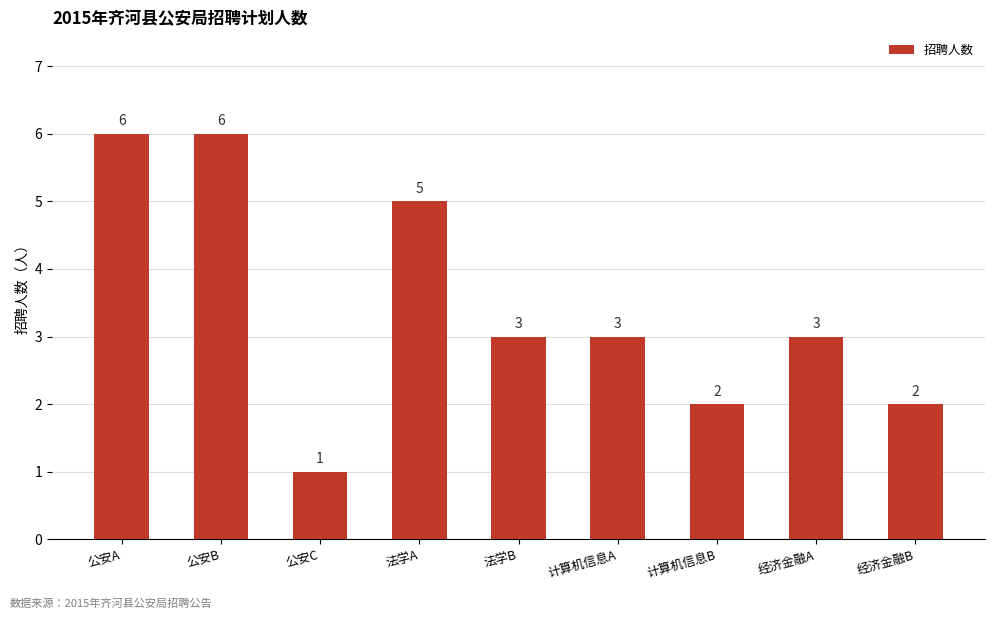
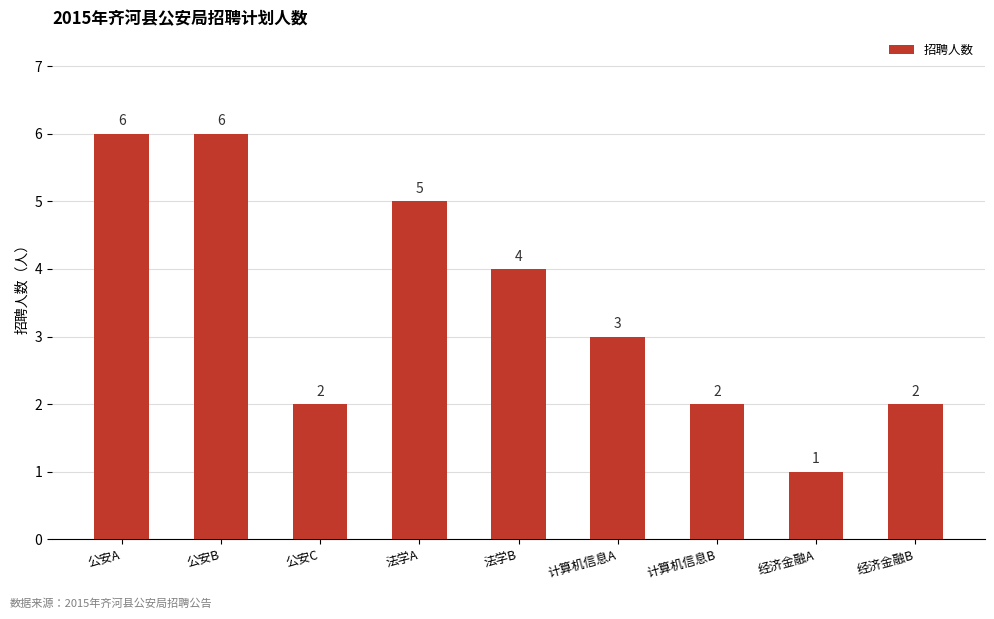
  {
    "公安A": 6,
    "公安B": 6,
-   "公安C": 1,
+   "公安C": 2,
    "法学A": 5,
-   "法学B": 3,
+   "法学B": 4,
    "计算机信息A": 3,
    "计算机信息B": 2,
-   "经济金融A": 3,
+   "经济金融A": 1,
    "经济金融B": 2
  }
